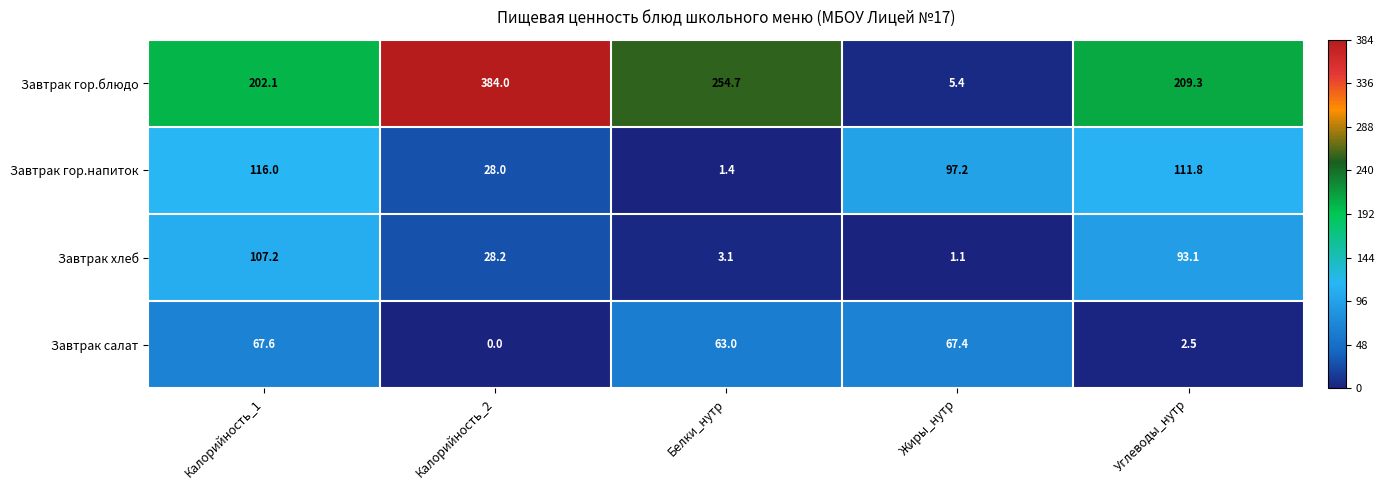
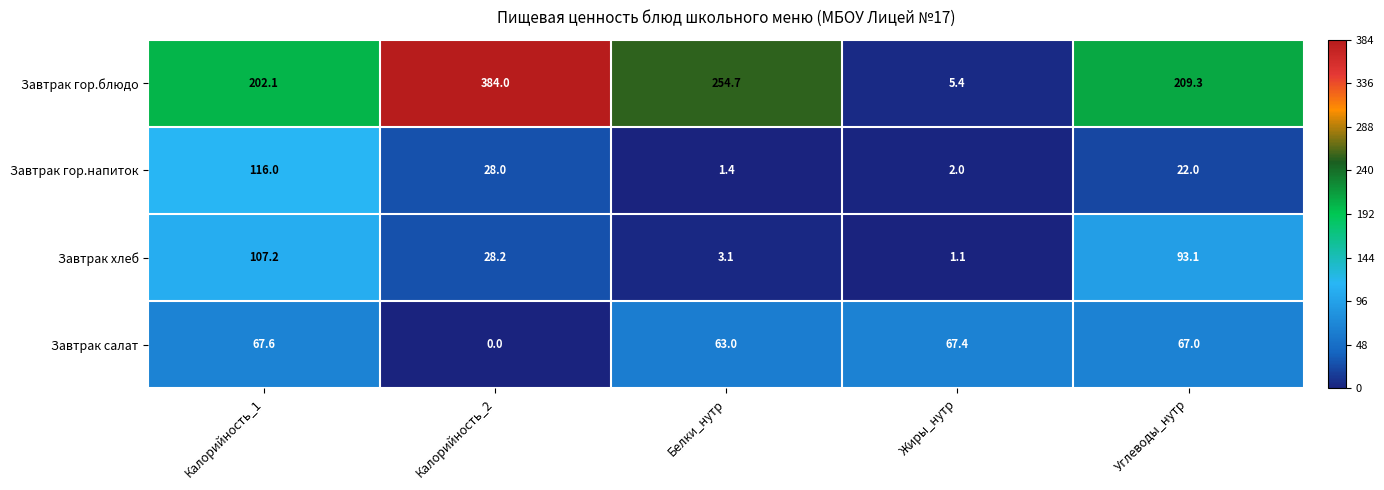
  {
    "Завтрак гор.блюдо": {
      "Калорийность_1": 202.1,
      "Калорийность_2": 384.0,
      "Белки_нутр": 254.7,
      "Жиры_нутр": 5.4,
      "Углеводы_нутр": 209.3
    },
    "Завтрак гор.напиток": {
      "Калорийность_1": 116.0,
      "Калорийность_2": 28.0,
      "Белки_нутр": 1.4,
-     "Жиры_нутр": 97.2,
-     "Углеводы_нутр": 111.8
+     "Жиры_нутр": 2.0,
+     "Углеводы_нутр": 22.0
    },
    "Завтрак хлеб": {
      "Калорийность_1": 107.2,
      "Калорийность_2": 28.2,
      "Белки_нутр": 3.1,
      "Жиры_нутр": 1.1,
      "Углеводы_нутр": 93.1
    },
    "Завтрак салат": {
      "Калорийность_1": 67.6,
      "Калорийность_2": 0.0,
      "Белки_нутр": 63.0,
      "Жиры_нутр": 67.4,
-     "Углеводы_нутр": 2.5
+     "Углеводы_нутр": 67.0
    }
  }
